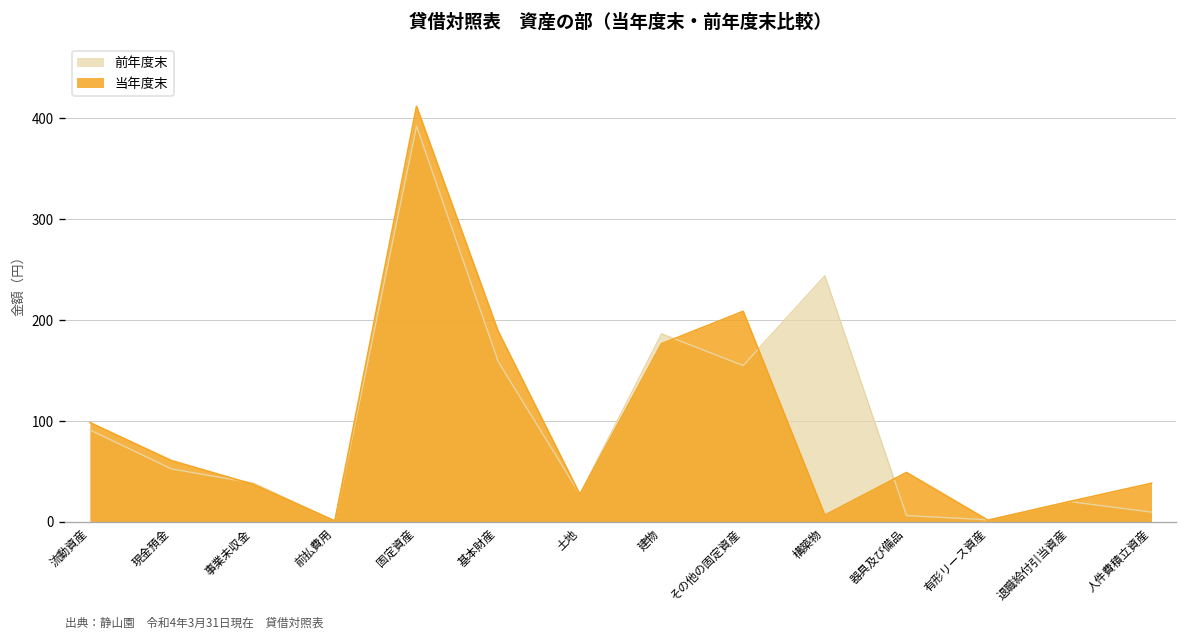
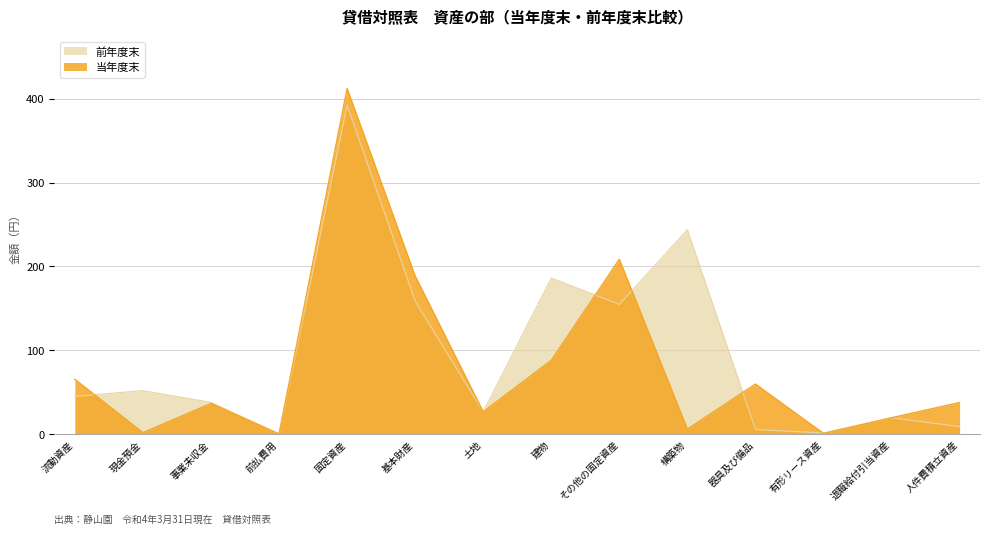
  {
    "前年度末": {
-     "流動資産": 90,
+     "流動資産": 50,
      "現金預金": 50,
      "固定資産": 390,
      "基本財産": 160,
      "建物": 190,
      "その他の固定資産": 150,
      "構築物": 240,
      "器具及び備品": 10,
      "人件費積立資産": 10
    },
    "当年度末": {
-     "流動資産": 100,
-     "現金預金": 60,
+     "流動資産": 70,
+     "現金預金": 0,
      "固定資産": 410,
      "基本財産": 190,
-     "建物": 180,
+     "建物": 90,
      "その他の固定資産": 210,
      "構築物": 10,
-     "器具及び備品": 50,
+     "器具及び備品": 60,
      "人件費積立資産": 40
    }
  }
